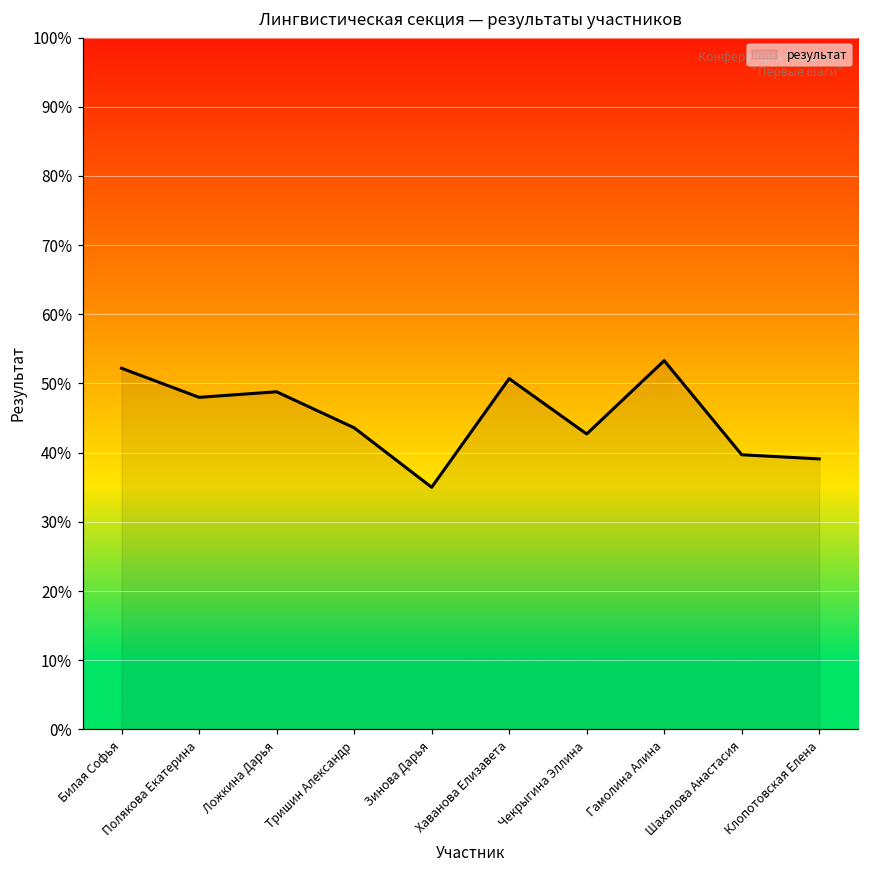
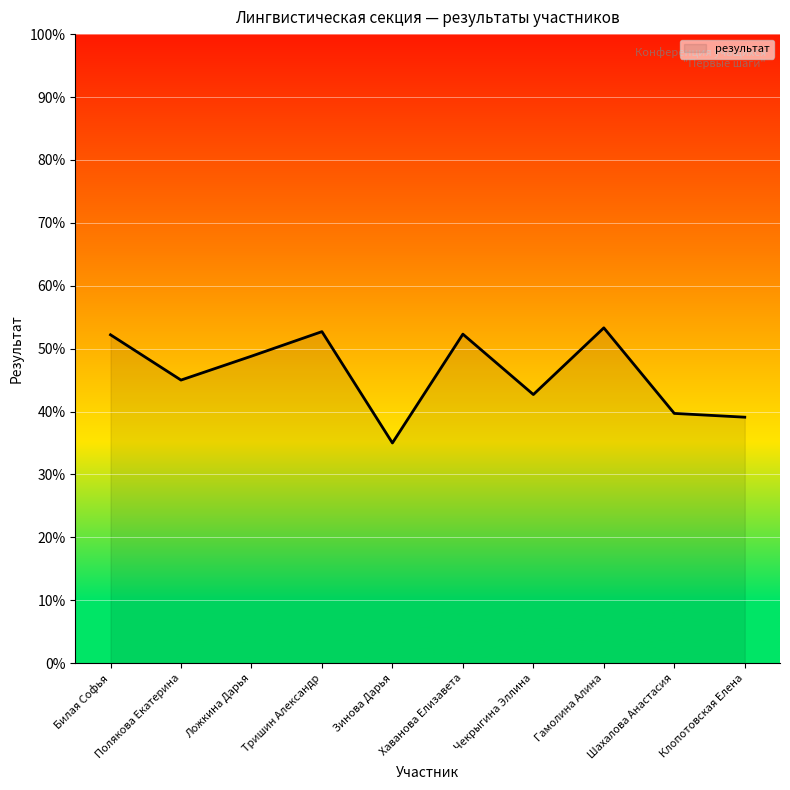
  {
    "Билая Софья": "52%",
-   "Полякова Екатерина": "48%",
+   "Полякова Екатерина": "45%",
    "Ложкина Дарья": "49%",
-   "Тришин Александр": "44%",
+   "Тришин Александр": "53%",
    "Зинова Дарья": "35%",
-   "Хаванова Елизавета": "51%",
+   "Хаванова Елизавета": "52%",
    "Чекрыгина Эллина": "43%",
    "Гамолина Алина": "53%",
    "Шахалова Анастасия": "40%",
    "Клопотовская Елена": "39%"
  }
